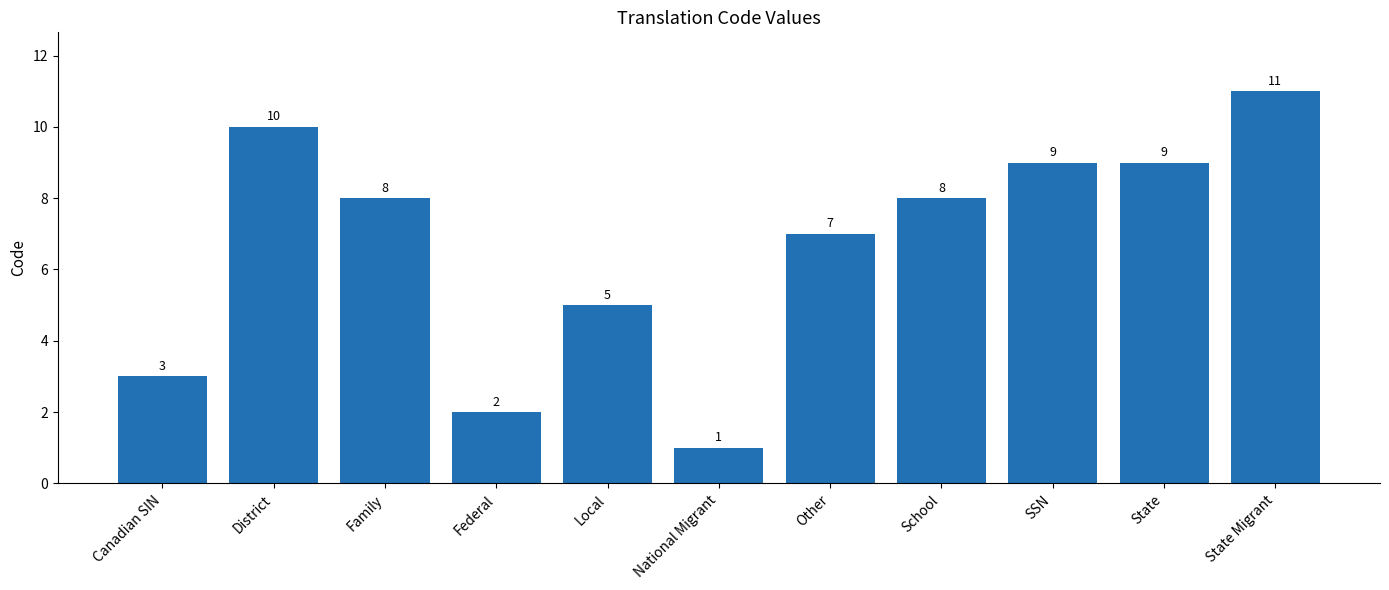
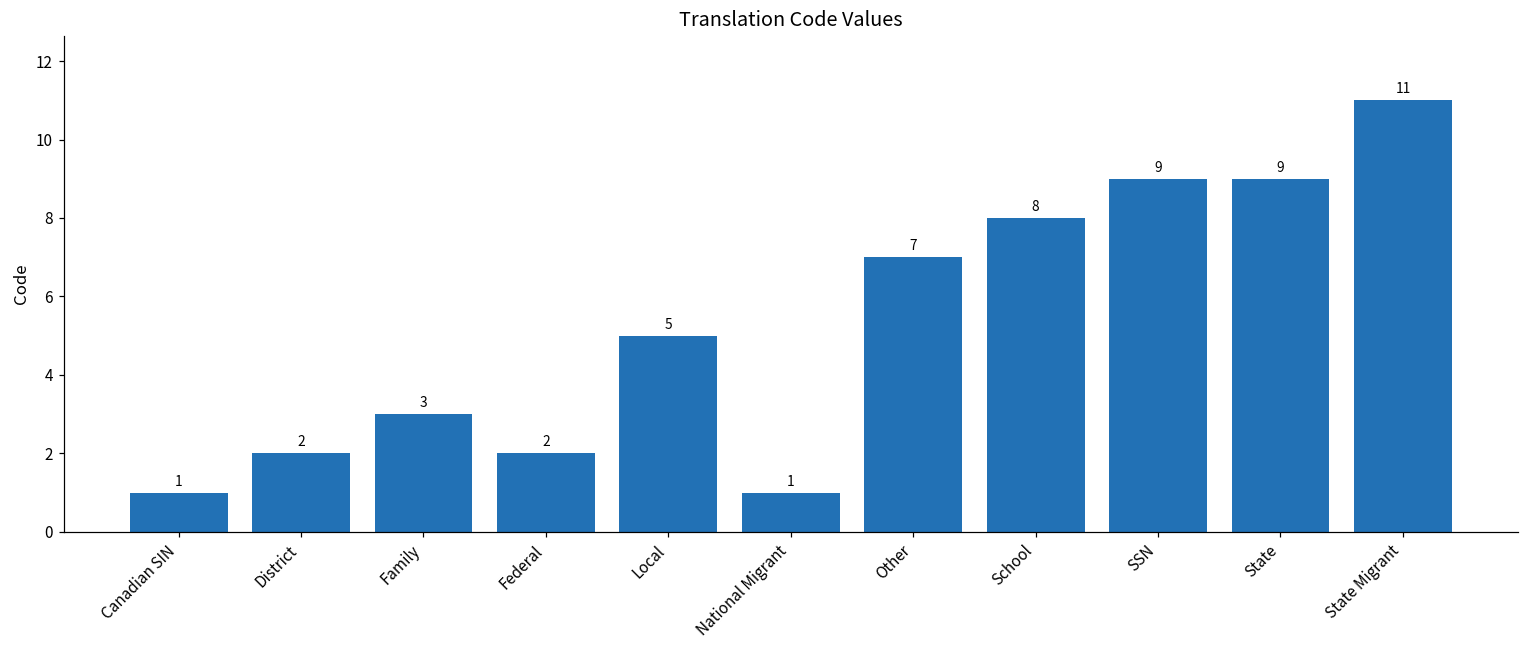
  {
-   "Canadian SIN": 3,
-   "District": 10,
-   "Family": 8,
+   "Canadian SIN": 1,
+   "District": 2,
+   "Family": 3,
    "Federal": 2,
    "Local": 5,
    "National Migrant": 1,
    "Other": 7,
    "School": 8,
    "SSN": 9,
    "State": 9,
    "State Migrant": 11
  }
